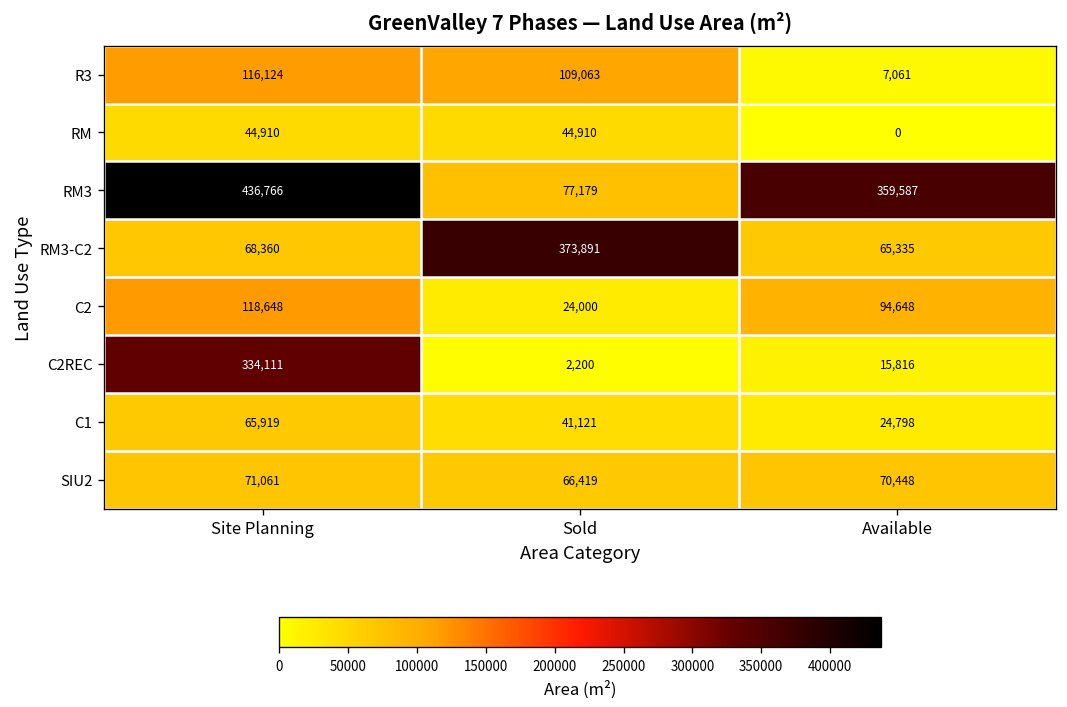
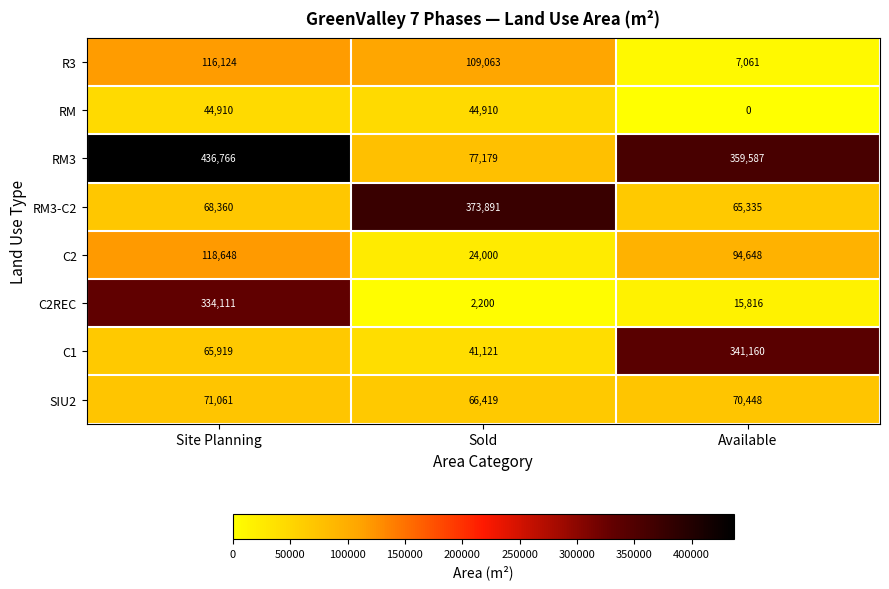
  {
    "R3": {
      "Site Planning": "116,124",
      "Sold": "109,063",
      "Available": "7,061"
    },
    "RM": {
      "Site Planning": "44,910",
      "Sold": "44,910",
      "Available": "0"
    },
    "RM3": {
      "Site Planning": "436,766",
      "Sold": "77,179",
      "Available": "359,587"
    },
    "RM3-C2": {
      "Site Planning": "68,360",
      "Sold": "373,891",
      "Available": "65,335"
    },
    "C2": {
      "Site Planning": "118,648",
      "Sold": "24,000",
      "Available": "94,648"
    },
    "C2REC": {
      "Site Planning": "334,111",
      "Sold": "2,200",
      "Available": "15,816"
    },
    "C1": {
      "Site Planning": "65,919",
      "Sold": "41,121",
-     "Available": "24,798"
+     "Available": "341,160"
    },
    "SIU2": {
      "Site Planning": "71,061",
      "Sold": "66,419",
      "Available": "70,448"
    }
  }
